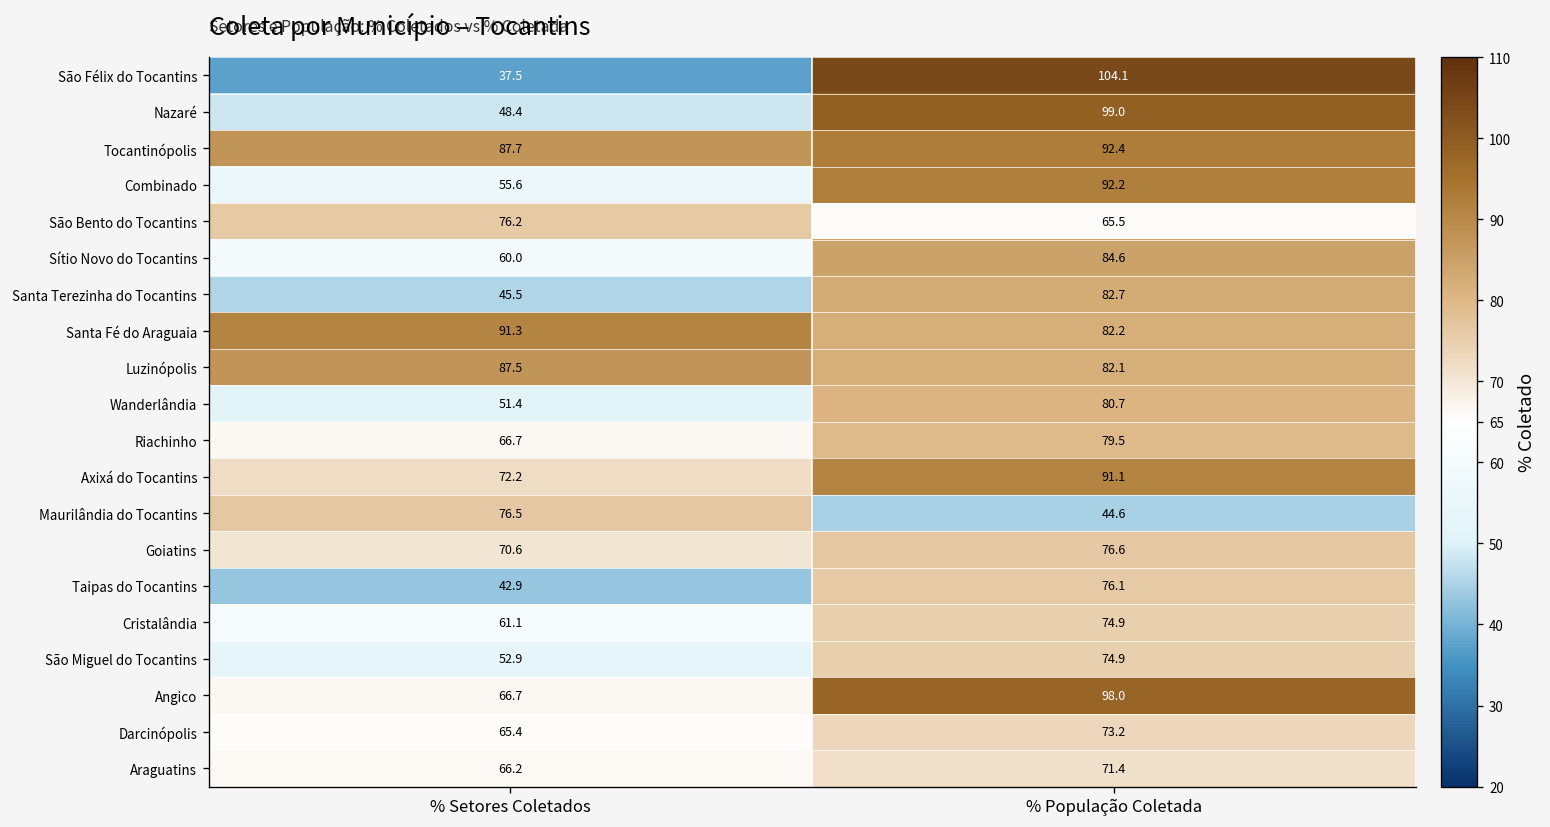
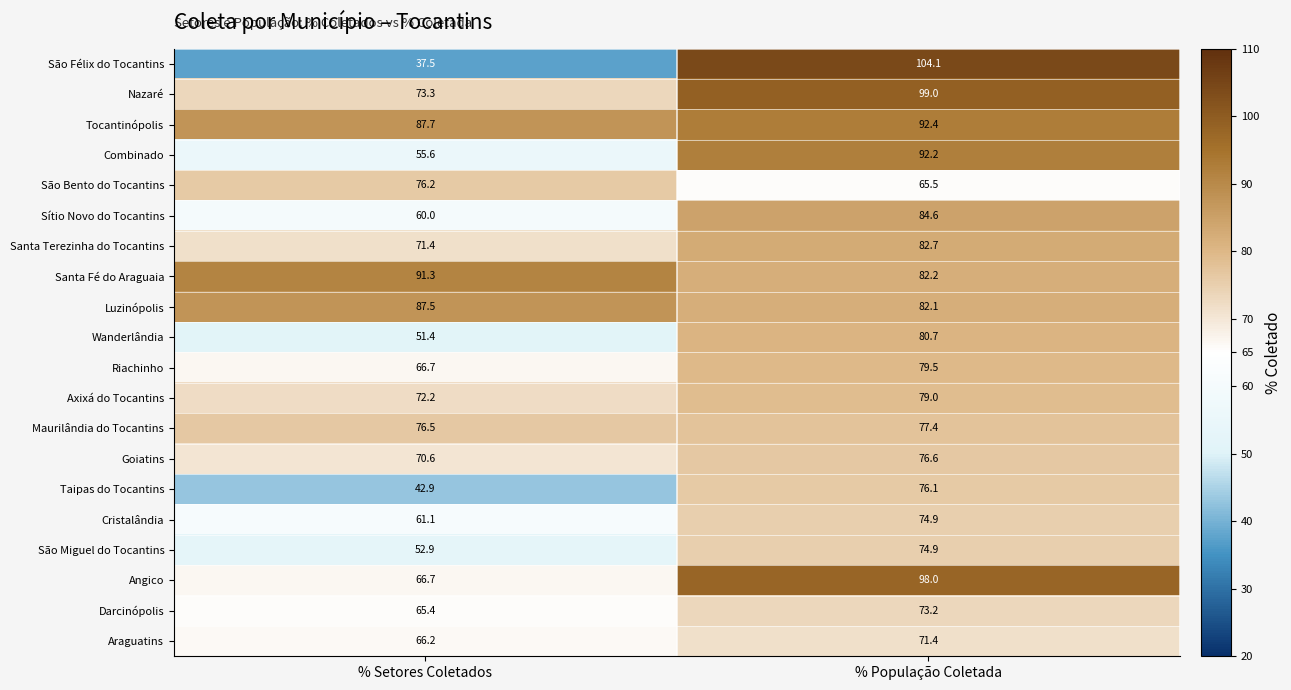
  {
    "São Félix do Tocantins": {
      "% Setores Coletados": 37.5,
      "% População Coletada": 104.1
    },
    "Nazaré": {
-     "% Setores Coletados": 48.4,
+     "% Setores Coletados": 73.3,
      "% População Coletada": 99.0
    },
    "Tocantinópolis": {
      "% Setores Coletados": 87.7,
      "% População Coletada": 92.4
    },
    "Combinado": {
      "% Setores Coletados": 55.6,
      "% População Coletada": 92.2
    },
    "São Bento do Tocantins": {
      "% Setores Coletados": 76.2,
      "% População Coletada": 65.5
    },
    "Sítio Novo do Tocantins": {
      "% Setores Coletados": 60.0,
      "% População Coletada": 84.6
    },
    "Santa Terezinha do Tocantins": {
-     "% Setores Coletados": 45.5,
+     "% Setores Coletados": 71.4,
      "% População Coletada": 82.7
    },
    "Santa Fé do Araguaia": {
      "% Setores Coletados": 91.3,
      "% População Coletada": 82.2
    },
    "Luzinópolis": {
      "% Setores Coletados": 87.5,
      "% População Coletada": 82.1
    },
    "Wanderlândia": {
      "% Setores Coletados": 51.4,
      "% População Coletada": 80.7
    },
    "Riachinho": {
      "% Setores Coletados": 66.7,
      "% População Coletada": 79.5
    },
    "Axixá do Tocantins": {
      "% Setores Coletados": 72.2,
-     "% População Coletada": 91.1
+     "% População Coletada": 79.0
    },
    "Maurilândia do Tocantins": {
      "% Setores Coletados": 76.5,
-     "% População Coletada": 44.6
+     "% População Coletada": 77.4
    },
    "Goiatins": {
      "% Setores Coletados": 70.6,
      "% População Coletada": 76.6
    },
    "Taipas do Tocantins": {
      "% Setores Coletados": 42.9,
      "% População Coletada": 76.1
    },
    "Cristalândia": {
      "% Setores Coletados": 61.1,
      "% População Coletada": 74.9
    },
    "São Miguel do Tocantins": {
      "% Setores Coletados": 52.9,
      "% População Coletada": 74.9
    },
    "Angico": {
      "% Setores Coletados": 66.7,
      "% População Coletada": 98.0
    },
    "Darcinópolis": {
      "% Setores Coletados": 65.4,
      "% População Coletada": 73.2
    },
    "Araguatins": {
      "% Setores Coletados": 66.2,
      "% População Coletada": 71.4
    }
  }
